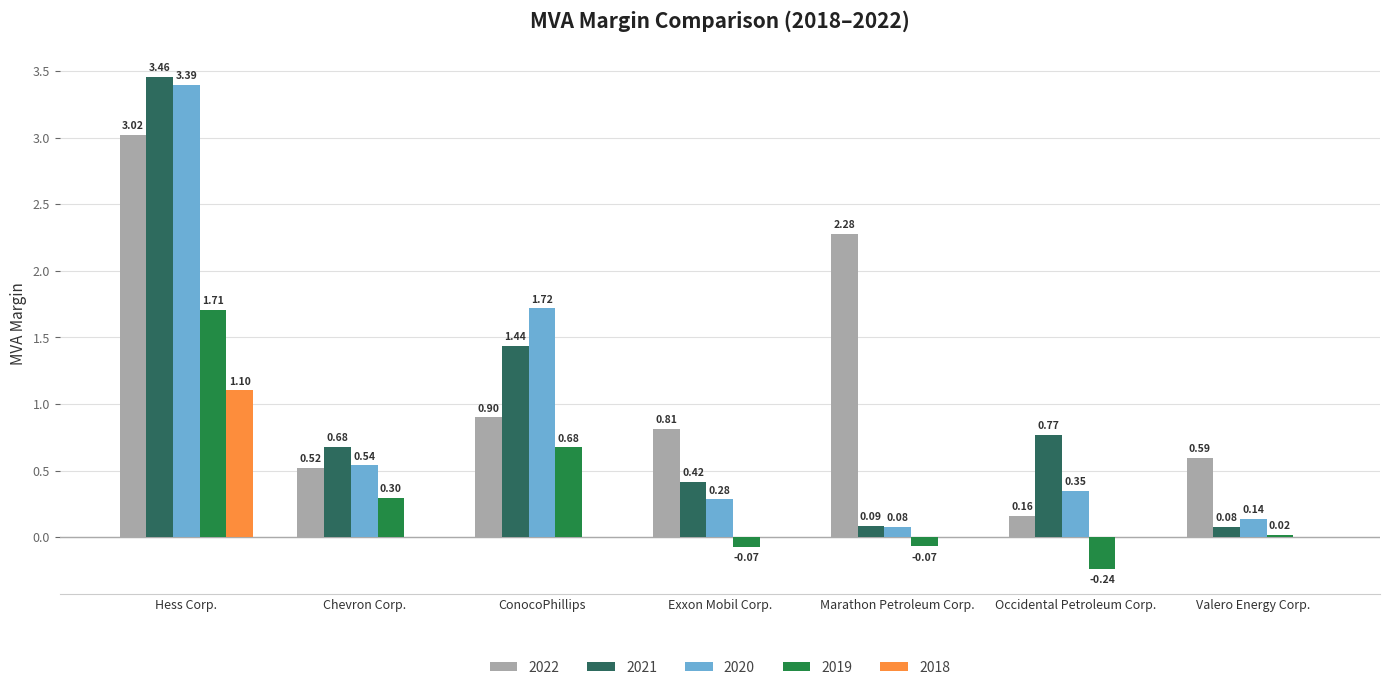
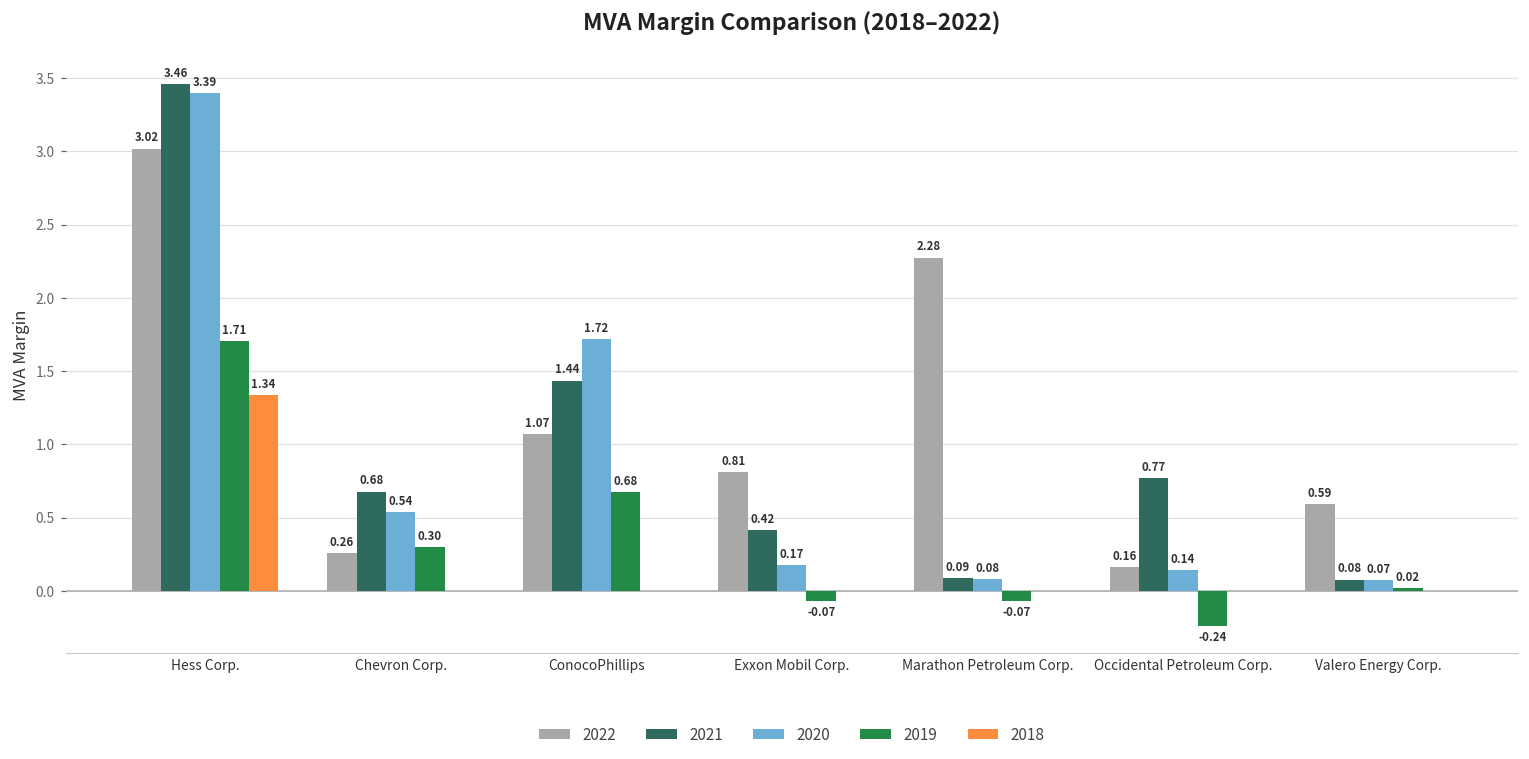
  {
    "2022": {
      "Hess Corp.": 3.02,
-     "Chevron Corp.": 0.52,
-     "ConocoPhillips": 0.90,
+     "Chevron Corp.": 0.26,
+     "ConocoPhillips": 1.07,
      "Exxon Mobil Corp.": 0.81,
      "Marathon Petroleum Corp.": 2.28,
      "Occidental Petroleum Corp.": 0.16,
      "Valero Energy Corp.": 0.59
    },
    "2020": {
      "Hess Corp.": 3.39,
      "Chevron Corp.": 0.54,
      "ConocoPhillips": 1.72,
-     "Exxon Mobil Corp.": 0.28,
+     "Exxon Mobil Corp.": 0.17,
      "Marathon Petroleum Corp.": 0.08,
-     "Occidental Petroleum Corp.": 0.35,
-     "Valero Energy Corp.": 0.14
+     "Occidental Petroleum Corp.": 0.14,
+     "Valero Energy Corp.": 0.07
    },
    "2018": {
-     "Hess Corp.": 1.10
+     "Hess Corp.": 1.34
    }
  }
